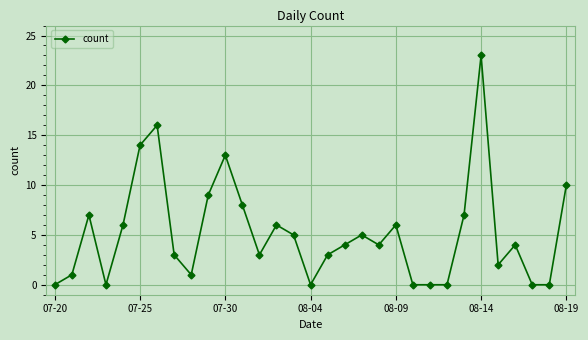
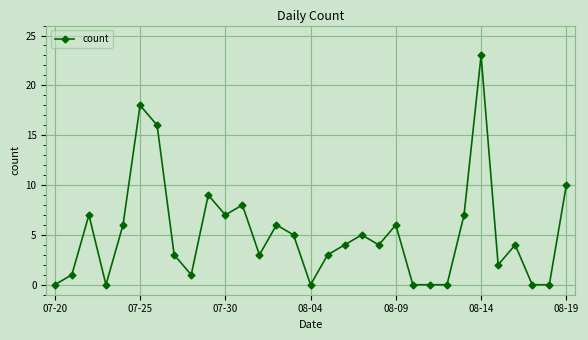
  {
    "07-20": 0,
-   "07-25": 14,
-   "07-30": 13,
+   "07-25": 18,
+   "07-30": 7,
    "08-04": 0,
    "08-09": 6,
    "08-14": 23,
    "08-19": 10
  }
